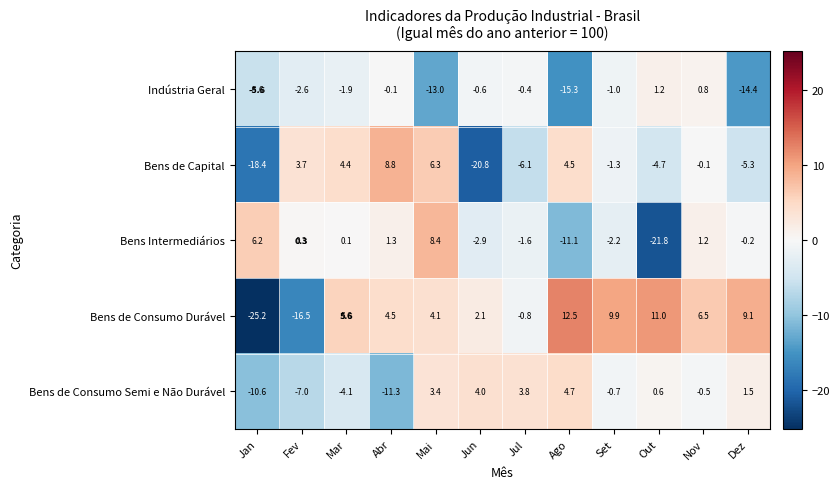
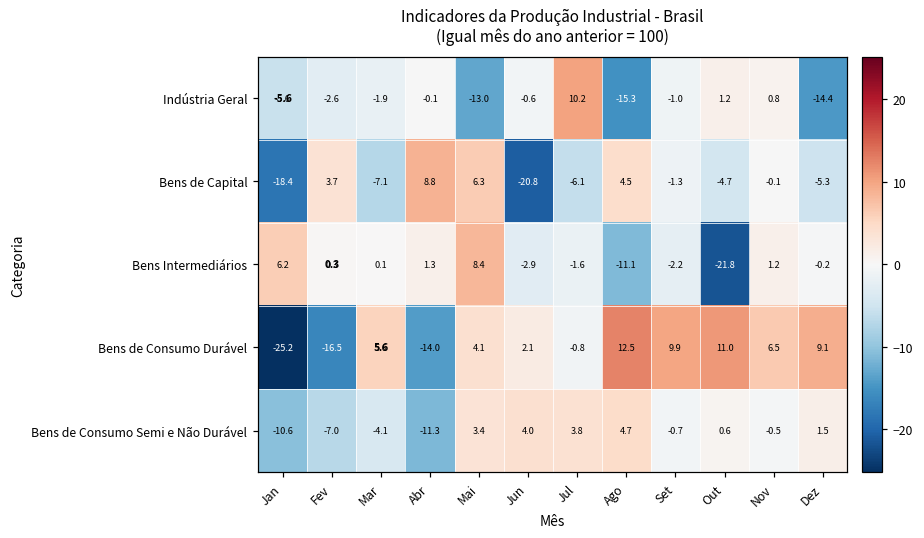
  {
    "Indústria Geral": {
      "Fev": -2.6,
      "Mar": -1.9,
      "Abr": -0.1,
      "Mai": -13.0,
      "Jun": -0.6,
-     "Jul": -0.4,
+     "Jul": 10.2,
      "Ago": -15.3,
      "Set": -1.0,
      "Out": 1.2,
      "Nov": 0.8,
      "Dez": -14.4
    },
    "Bens de Capital": {
      "Jan": -18.4,
      "Fev": 3.7,
-     "Mar": 4.4,
+     "Mar": -7.1,
      "Abr": 8.8,
      "Mai": 6.3,
      "Jun": -20.8,
      "Jul": -6.1,
      "Ago": 4.5,
      "Set": -1.3,
      "Out": -4.7,
      "Nov": -0.1,
      "Dez": -5.3
    },
    "Bens Intermediários": {
      "Jan": 6.2,
      "Mar": 0.1,
      "Abr": 1.3,
      "Mai": 8.4,
      "Jun": -2.9,
      "Jul": -1.6,
      "Ago": -11.1,
      "Set": -2.2,
      "Out": -21.8,
      "Nov": 1.2,
      "Dez": -0.2
    },
    "Bens de Consumo Durável": {
      "Jan": -25.2,
      "Fev": -16.5,
-     "Abr": 4.5,
+     "Abr": -14.0,
      "Mai": 4.1,
      "Jun": 2.1,
      "Jul": -0.8,
      "Ago": 12.5,
      "Set": 9.9,
      "Out": 11.0,
      "Nov": 6.5,
      "Dez": 9.1
    },
    "Bens de Consumo Semi e Não Durável": {
      "Jan": -10.6,
      "Fev": -7.0,
      "Mar": -4.1,
      "Abr": -11.3,
      "Mai": 3.4,
      "Jun": 4.0,
      "Jul": 3.8,
      "Ago": 4.7,
      "Set": -0.7,
      "Out": 0.6,
      "Nov": -0.5,
      "Dez": 1.5
    }
  }
